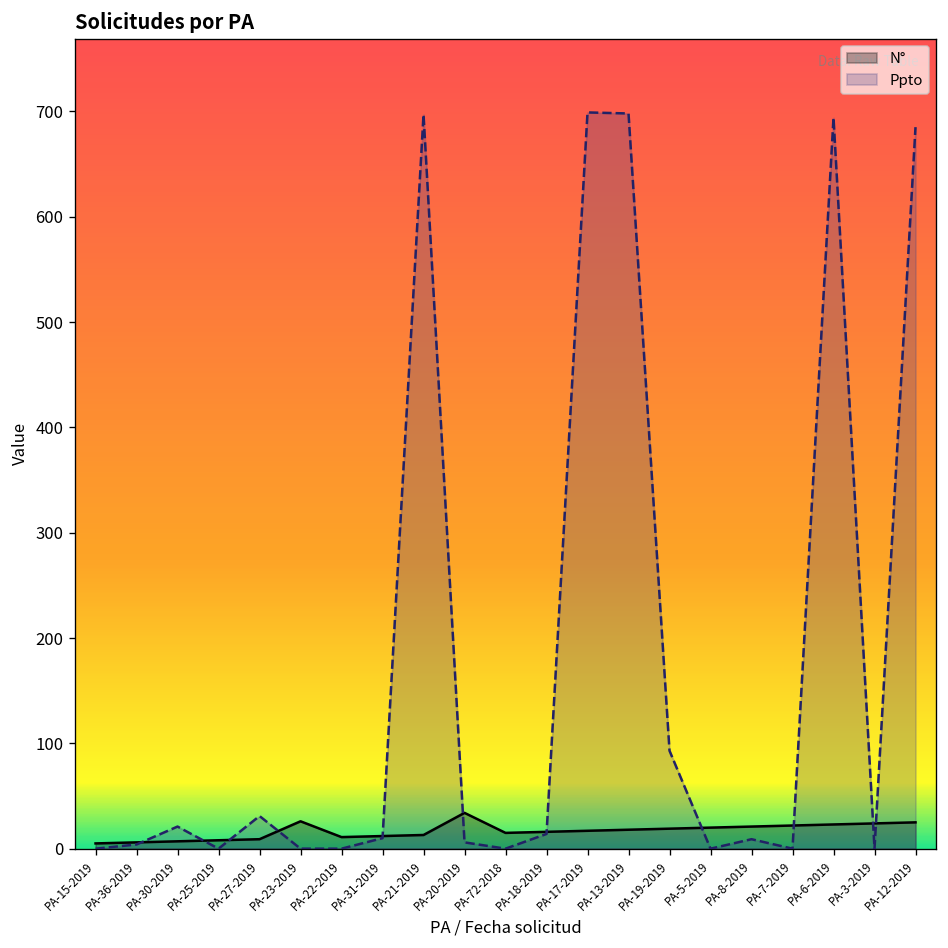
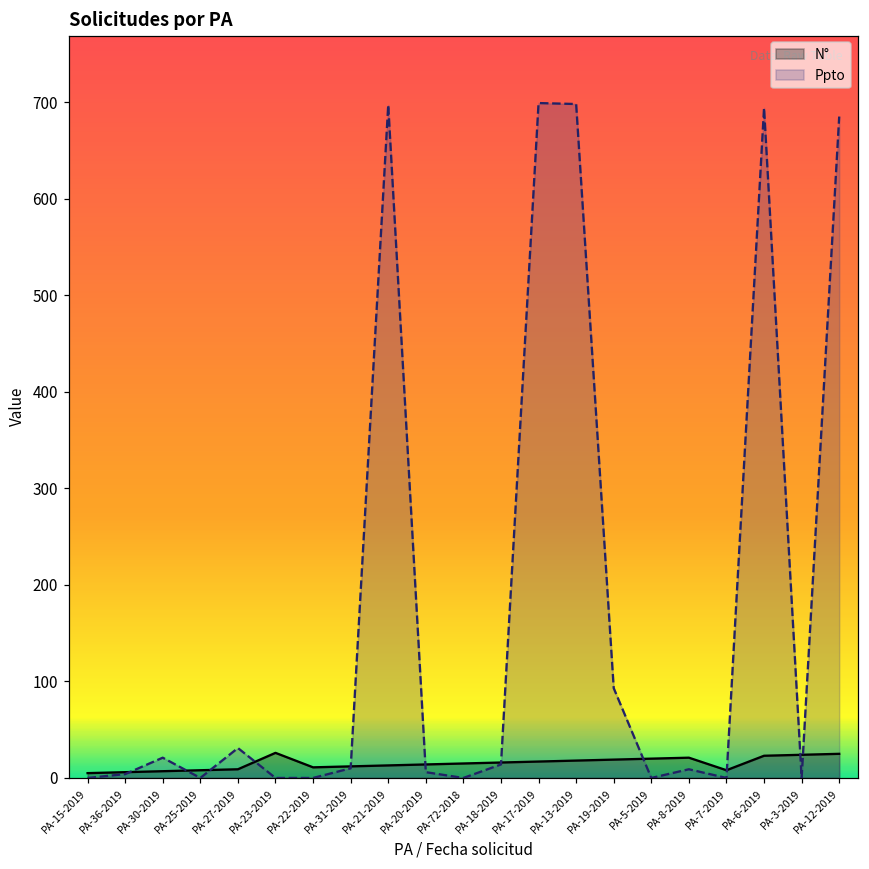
  {
    "N°": {
      "PA-15-2019": 10,
      "PA-30-2019": 10,
      "PA-25-2019": 10,
      "PA-27-2019": 10,
      "PA-23-2019": 30,
      "PA-22-2019": 10,
      "PA-21-2019": 10,
-     "PA-20-2019": 30,
+     "PA-20-2019": 10,
      "PA-72-2018": 20,
      "PA-17-2019": 20,
      "PA-13-2019": 20,
      "PA-19-2019": 20,
      "PA-5-2019": 20,
      "PA-8-2019": 20,
-     "PA-7-2019": 20,
+     "PA-7-2019": 10,
      "PA-6-2019": 20,
      "PA-3-2019": 20,
      "PA-12-2019": 30
    },
    "Ppto": {
      "PA-15-2019": 0,
      "PA-30-2019": 20,
      "PA-25-2019": 0,
      "PA-27-2019": 30,
      "PA-23-2019": 0,
      "PA-22-2019": 0,
      "PA-21-2019": 700,
      "PA-20-2019": 10,
      "PA-72-2018": 0,
      "PA-17-2019": 700,
      "PA-13-2019": 700,
      "PA-19-2019": 90,
      "PA-5-2019": 0,
      "PA-8-2019": 10,
      "PA-7-2019": 0,
      "PA-6-2019": 690,
      "PA-3-2019": 0,
      "PA-12-2019": 690
    }
  }
